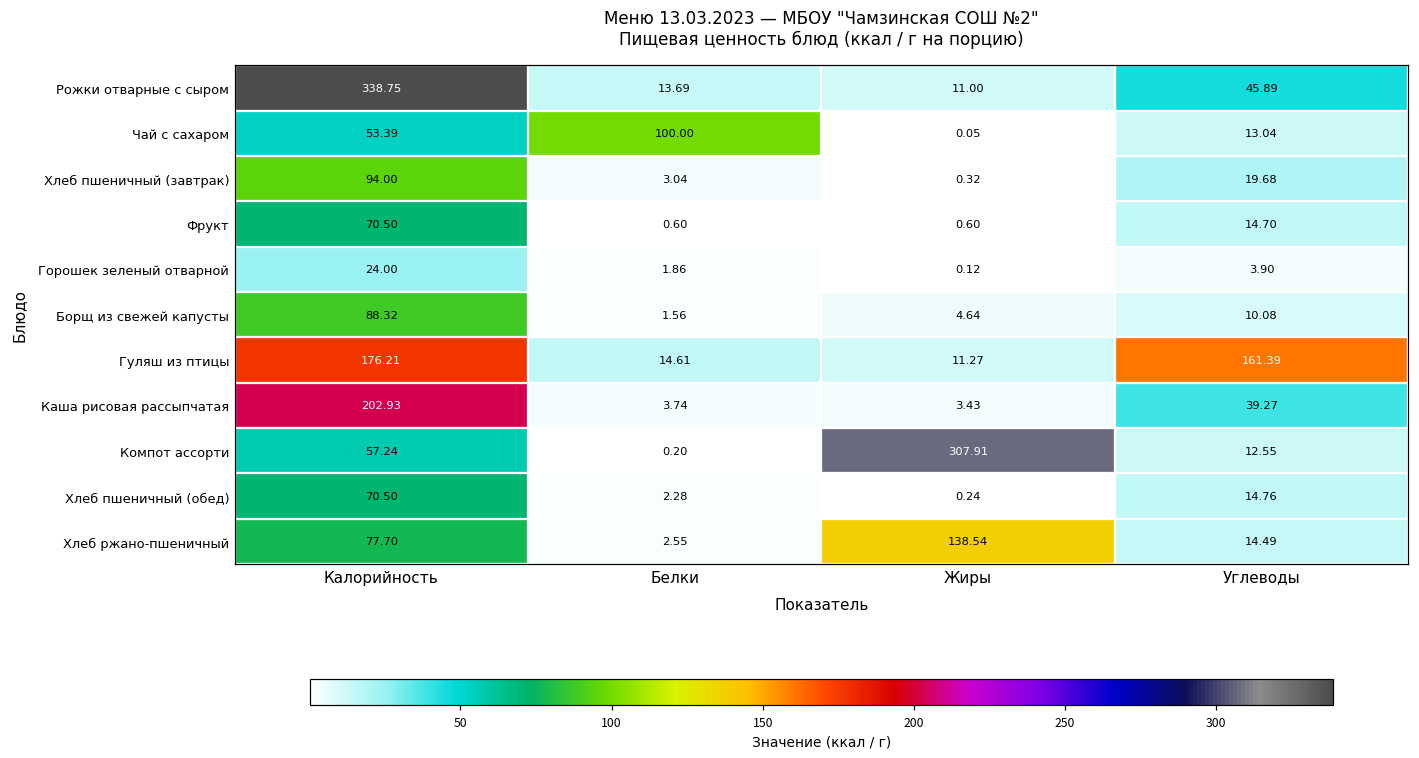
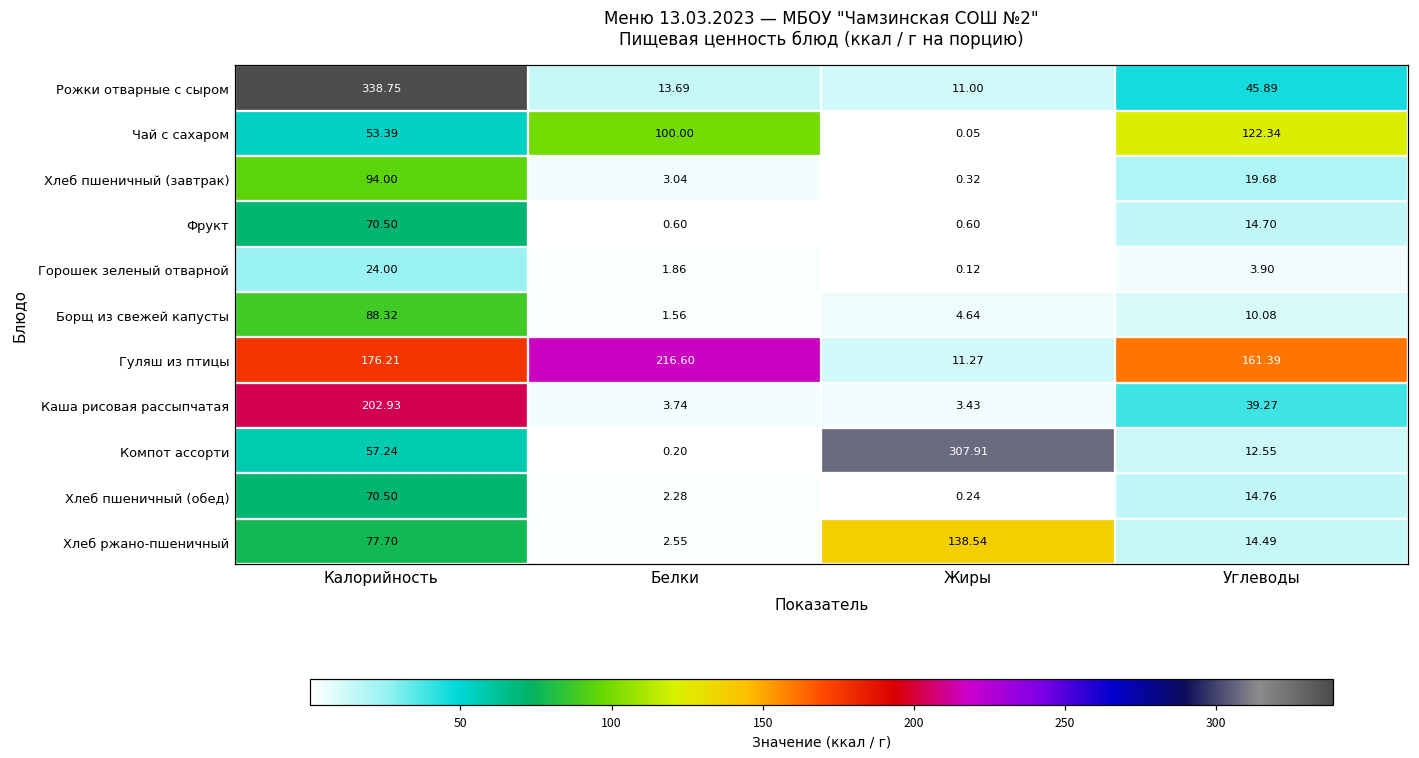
  {
    "Рожки отварные с сыром": {
      "Калорийность": 338.75,
      "Белки": 13.69,
      "Жиры": 11.00,
      "Углеводы": 45.89
    },
    "Чай с сахаром": {
      "Калорийность": 53.39,
      "Белки": 100.00,
      "Жиры": 0.05,
-     "Углеводы": 13.04
+     "Углеводы": 122.34
    },
    "Хлеб пшеничный (завтрак)": {
      "Калорийность": 94.00,
      "Белки": 3.04,
      "Жиры": 0.32,
      "Углеводы": 19.68
    },
    "Фрукт": {
      "Калорийность": 70.50,
      "Белки": 0.60,
      "Жиры": 0.60,
      "Углеводы": 14.70
    },
    "Горошек зеленый отварной": {
      "Калорийность": 24.00,
      "Белки": 1.86,
      "Жиры": 0.12,
      "Углеводы": 3.90
    },
    "Борщ из свежей капусты": {
      "Калорийность": 88.32,
      "Белки": 1.56,
      "Жиры": 4.64,
      "Углеводы": 10.08
    },
    "Гуляш из птицы": {
      "Калорийность": 176.21,
-     "Белки": 14.61,
+     "Белки": 216.60,
      "Жиры": 11.27,
      "Углеводы": 161.39
    },
    "Каша рисовая рассыпчатая": {
      "Калорийность": 202.93,
      "Белки": 3.74,
      "Жиры": 3.43,
      "Углеводы": 39.27
    },
    "Компот ассорти": {
      "Калорийность": 57.24,
      "Белки": 0.20,
      "Жиры": 307.91,
      "Углеводы": 12.55
    },
    "Хлеб пшеничный (обед)": {
      "Калорийность": 70.50,
      "Белки": 2.28,
      "Жиры": 0.24,
      "Углеводы": 14.76
    },
    "Хлеб ржано-пшеничный": {
      "Калорийность": 77.70,
      "Белки": 2.55,
      "Жиры": 138.54,
      "Углеводы": 14.49
    }
  }
